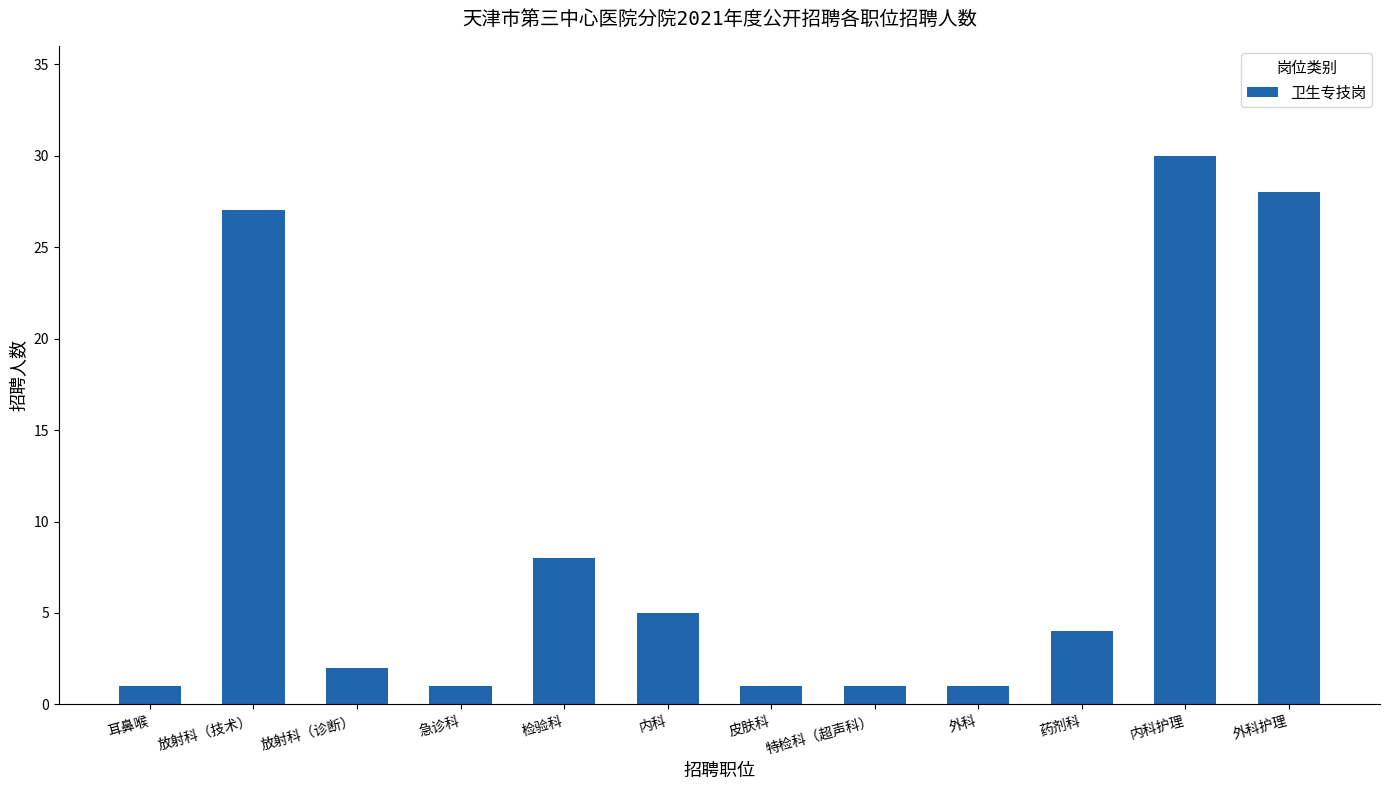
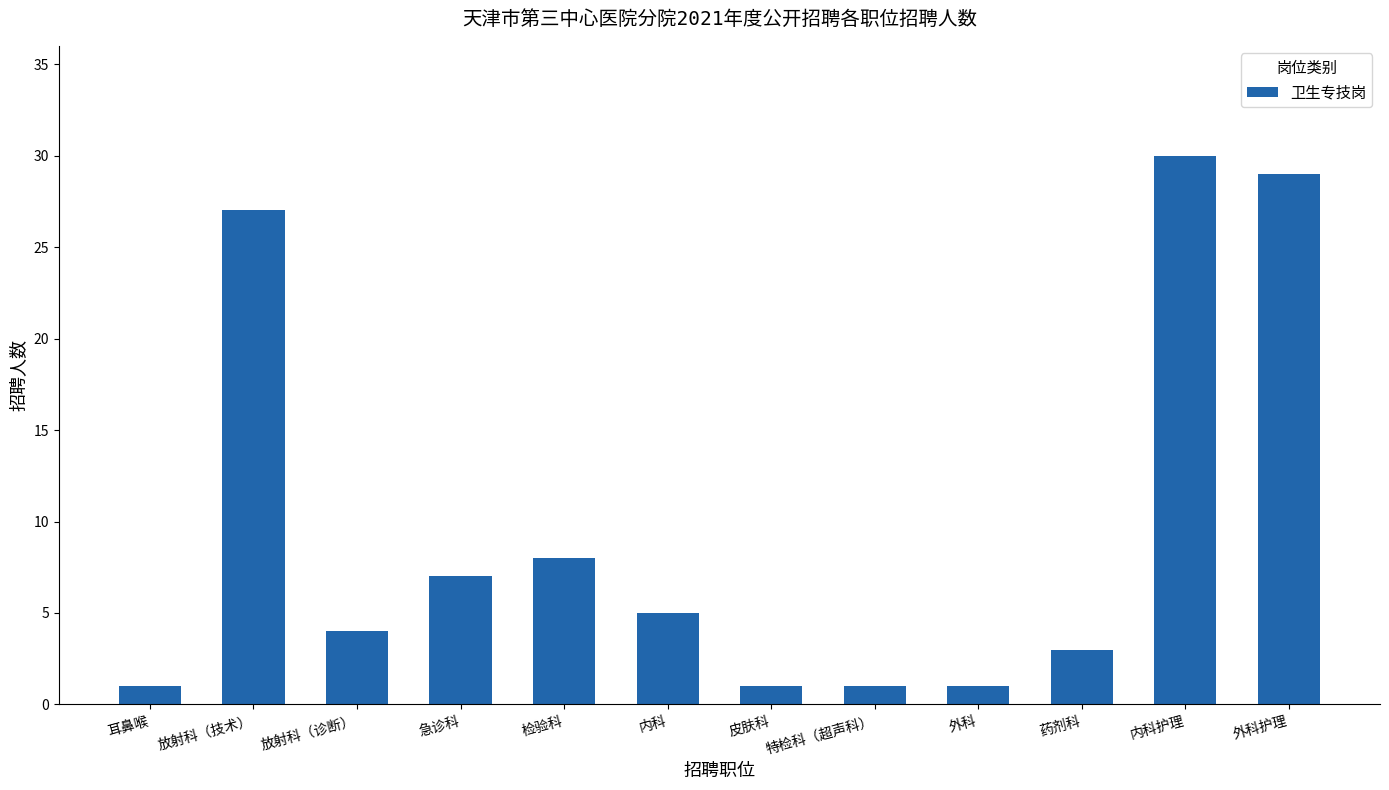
  {
    "耳鼻喉": 1,
    "放射科（技术）": 27,
-   "放射科（诊断）": 2,
-   "急诊科": 1,
+   "放射科（诊断）": 4,
+   "急诊科": 7,
    "检验科": 8,
    "内科": 5,
    "皮肤科": 1,
    "特检科（超声科）": 1,
    "外科": 1,
-   "药剂科": 4,
+   "药剂科": 3,
    "内科护理": 30,
-   "外科护理": 28
+   "外科护理": 29
  }
